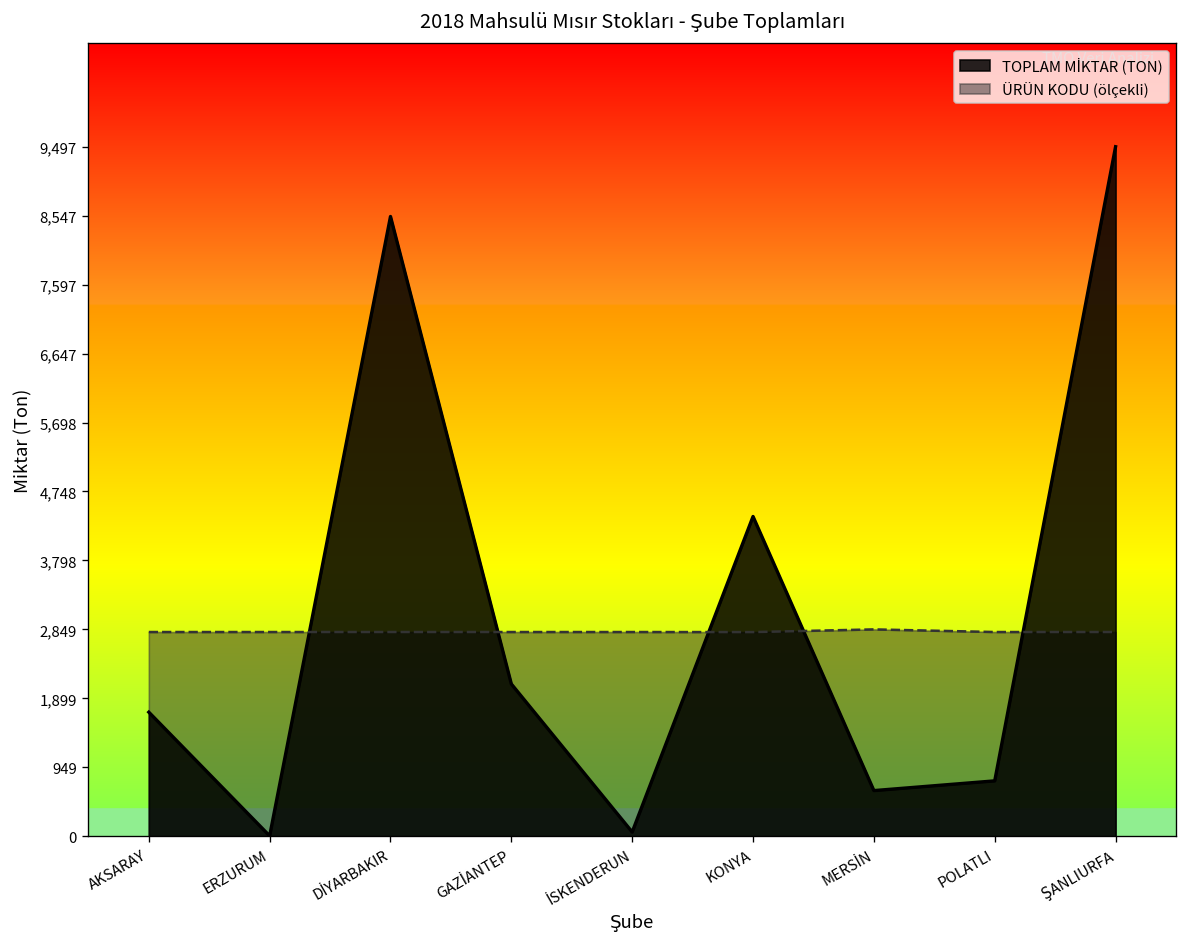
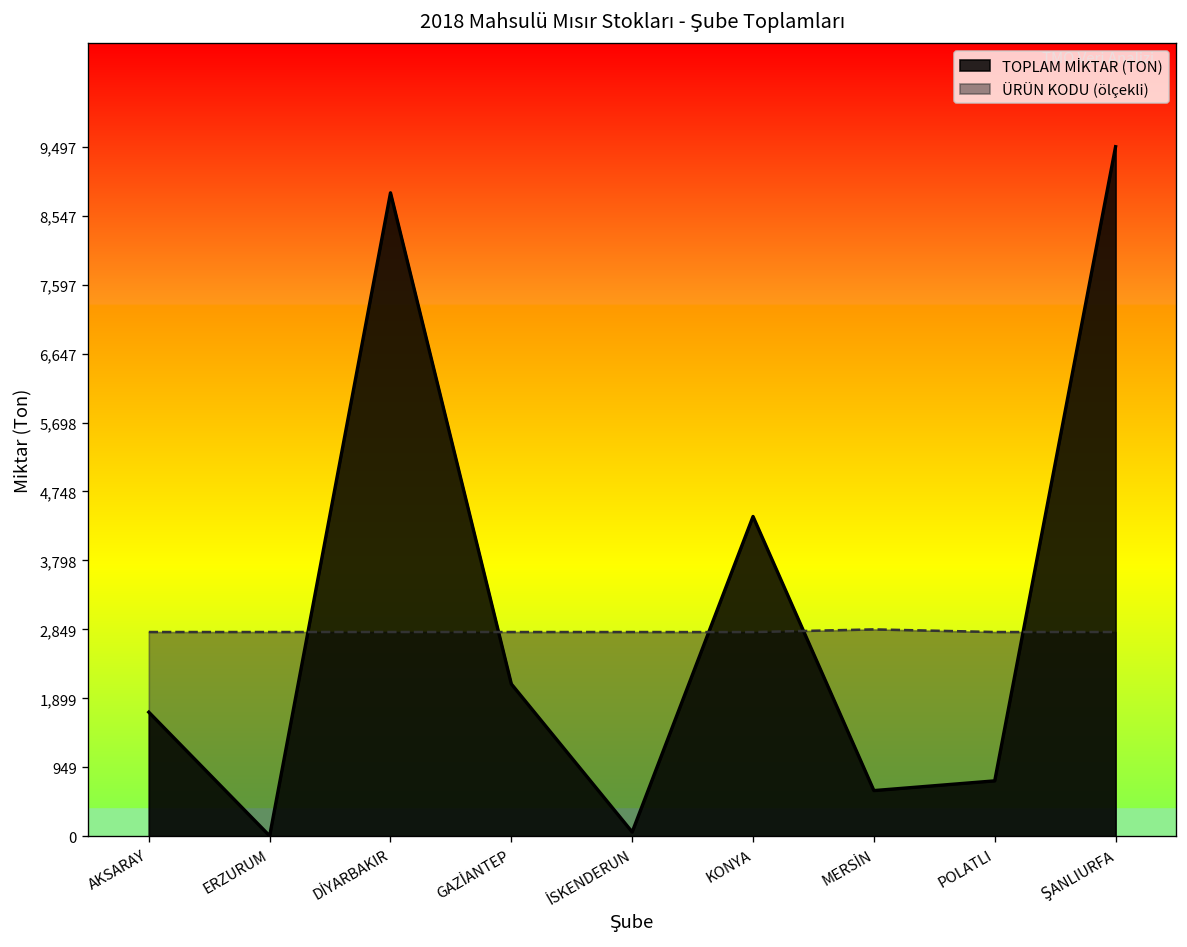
  {
    "TOPLAM MİKTAR (TON)": {
      "AKSARAY": "1,700",
-     "DİYARBAKIR": "8,500",
+     "DİYARBAKIR": "8,900",
      "GAZİANTEP": "2,100",
      "KONYA": "4,400",
      "MERSİN": "600",
      "POLATLI": "800",
      "ŞANLIURFA": "9,500"
    },
    "ÜRÜN KODU (ölçekli)": {
      "AKSARAY": "2,800",
      "ERZURUM": "2,800",
      "DİYARBAKIR": "2,800",
      "GAZİANTEP": "2,800",
      "İSKENDERUN": "2,800",
      "KONYA": "2,800",
      "MERSİN": "2,800",
      "POLATLI": "2,800",
      "ŞANLIURFA": "2,800"
    }
  }
